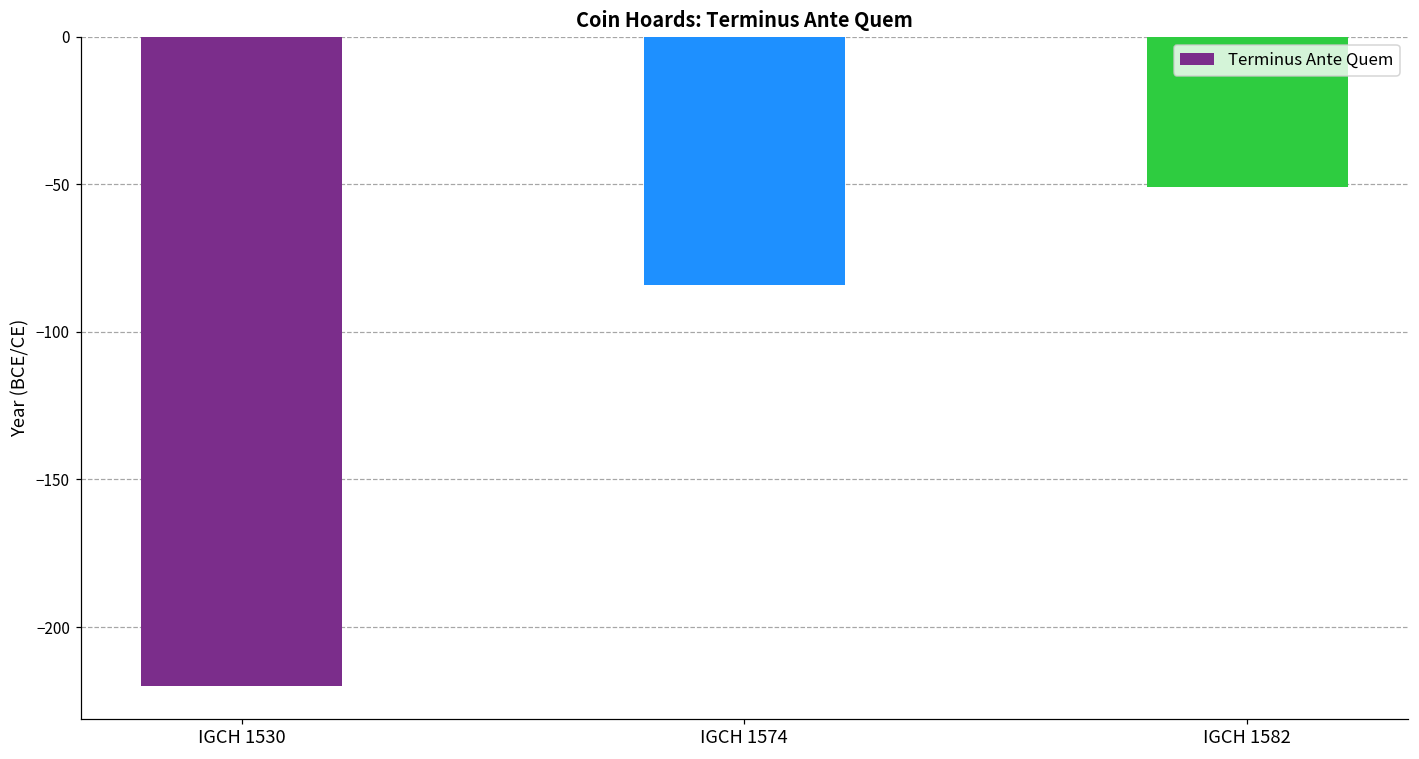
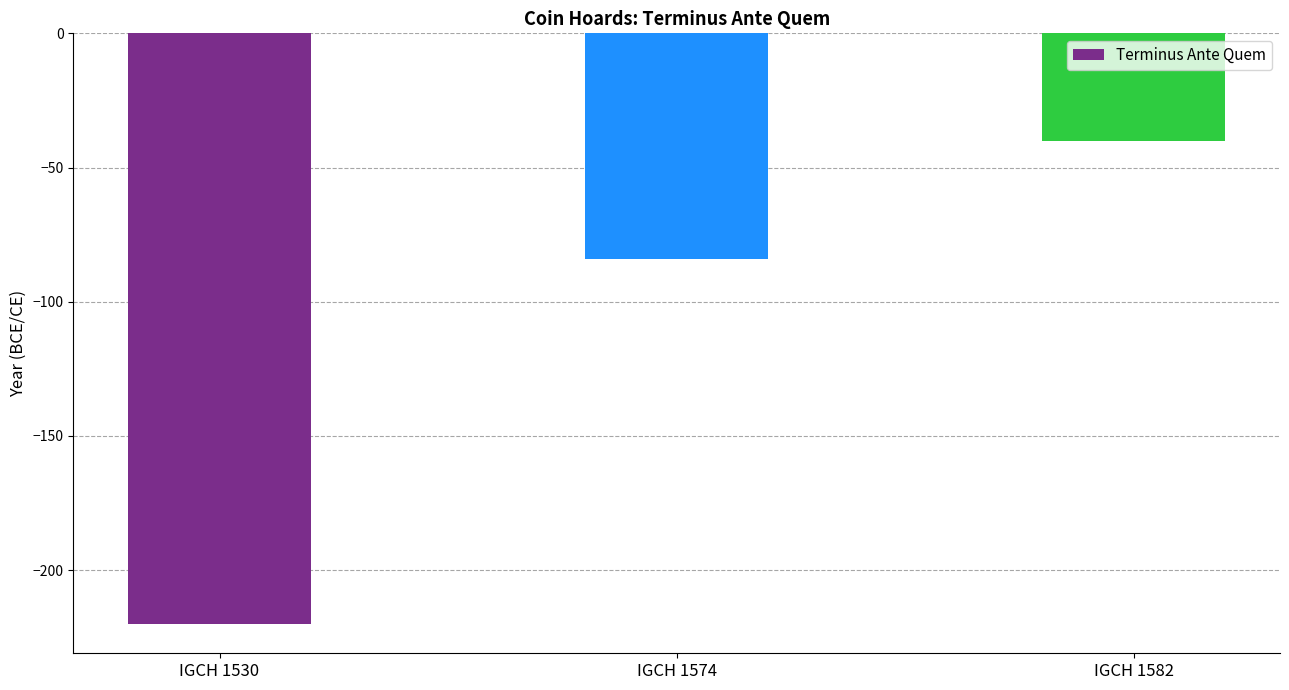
  {
    "IGCH 1530": -220,
    "IGCH 1574": -84,
-   "IGCH 1582": -51
+   "IGCH 1582": -40
  }
